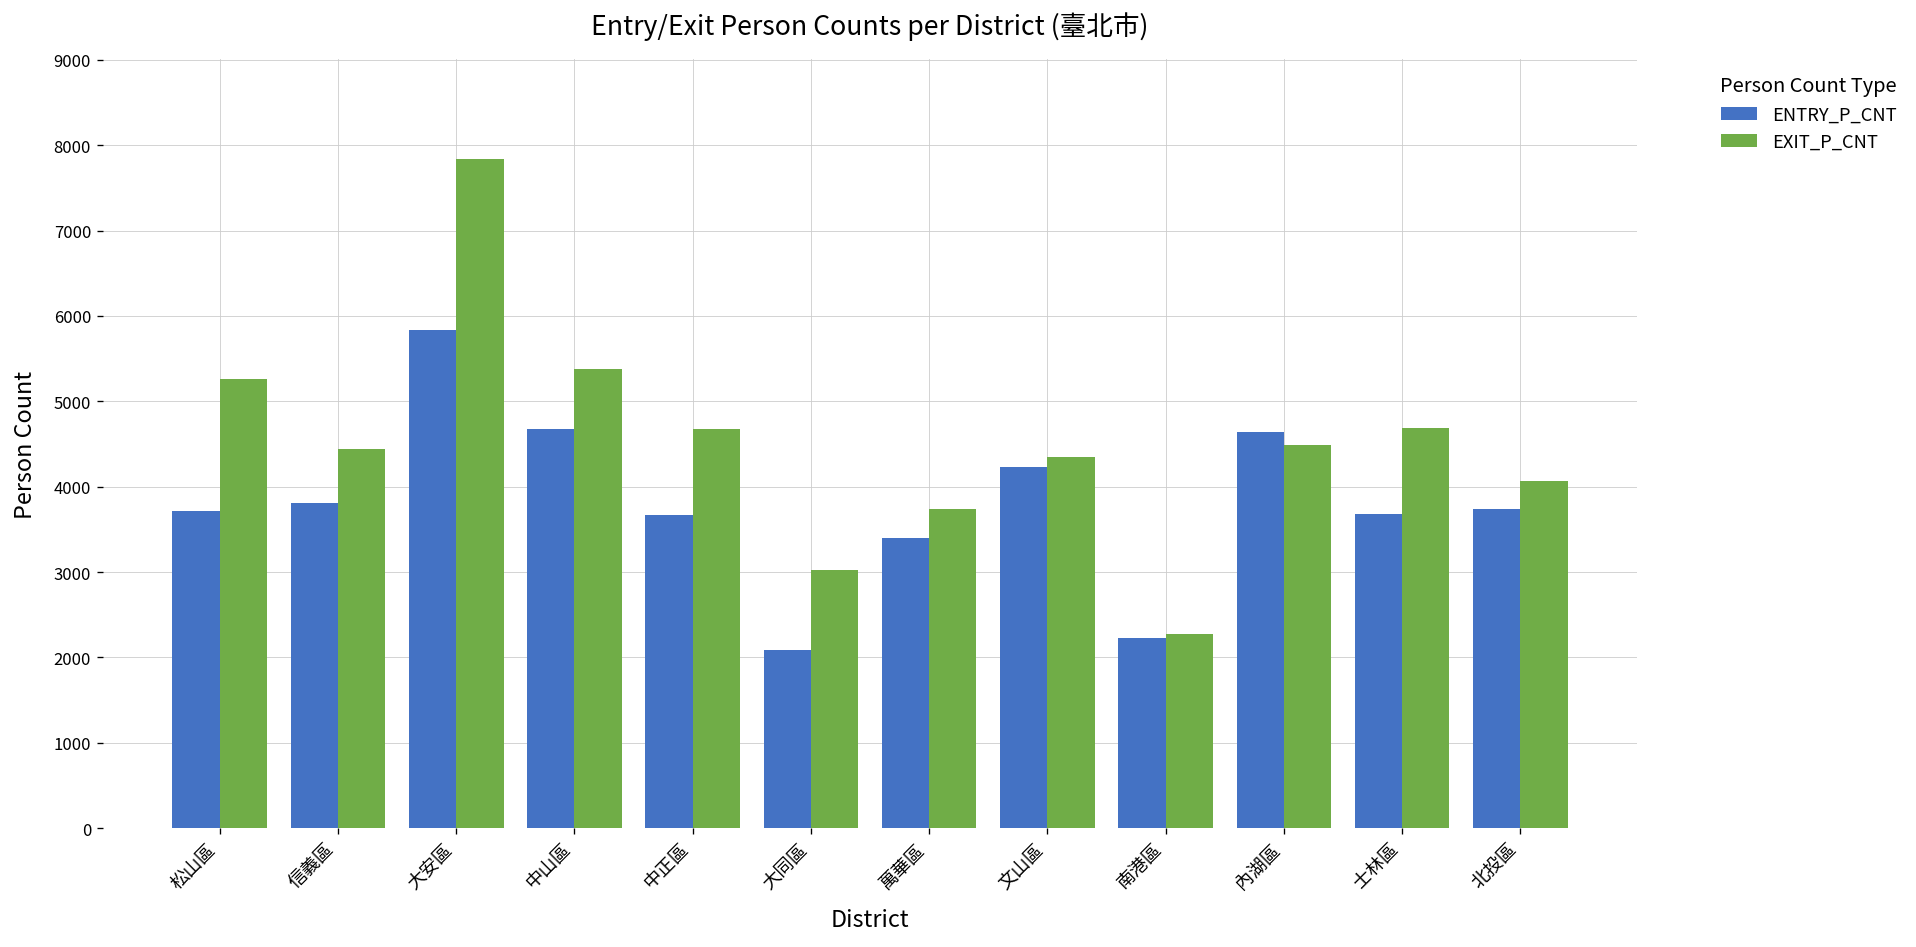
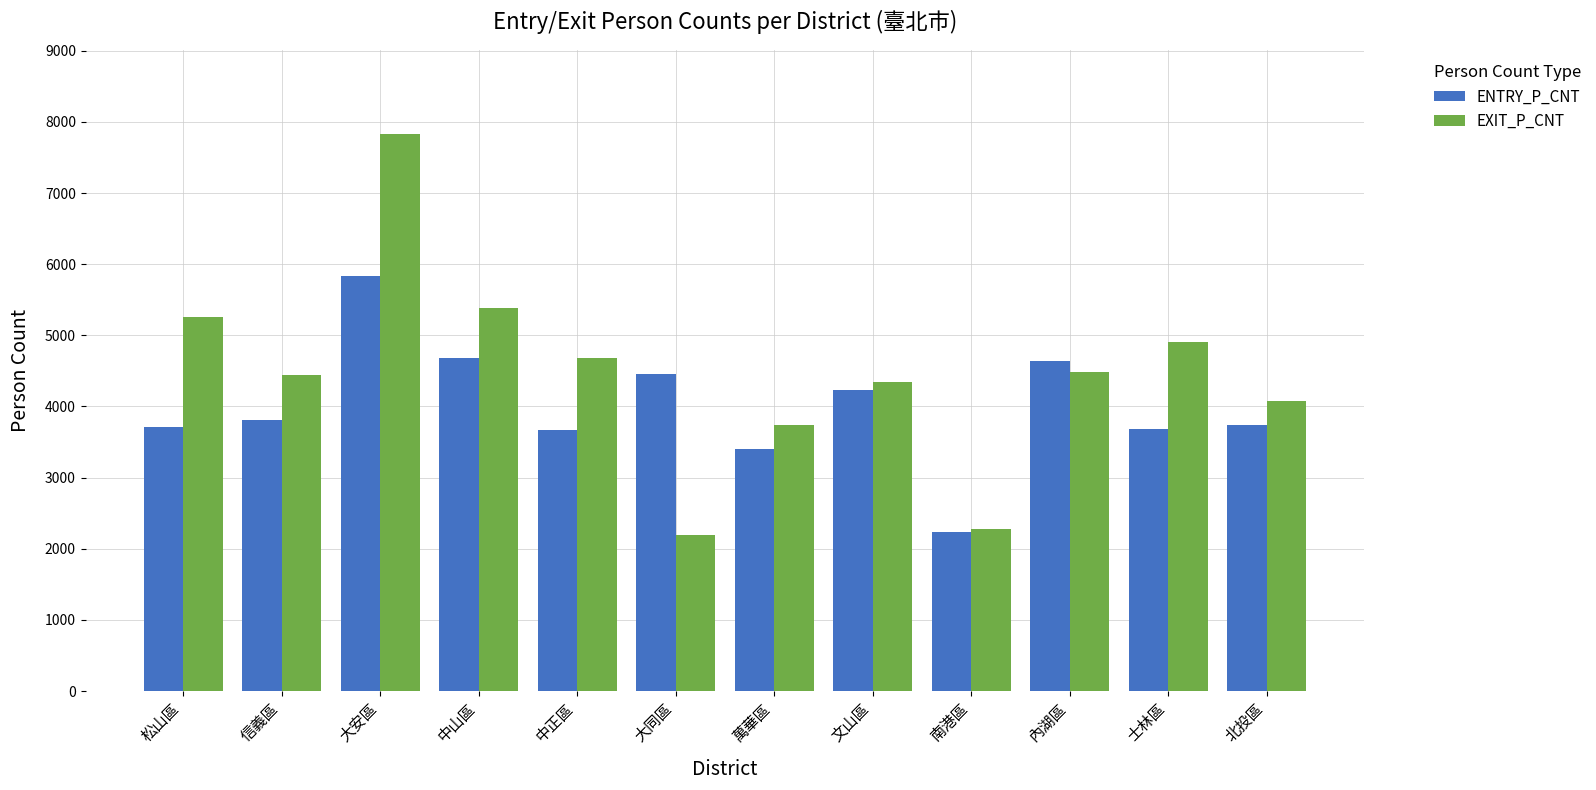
  {
    "ENTRY_P_CNT": {
      "松山區": 3700,
      "信義區": 3800,
      "大安區": 5800,
      "中山區": 4700,
      "中正區": 3700,
-     "大同區": 2100,
+     "大同區": 4500,
      "萬華區": 3400,
      "文山區": 4200,
      "南港區": 2200,
      "內湖區": 4600,
      "士林區": 3700,
      "北投區": 3700
    },
    "EXIT_P_CNT": {
      "松山區": 5300,
      "信義區": 4400,
      "大安區": 7800,
      "中山區": 5400,
      "中正區": 4700,
-     "大同區": 3000,
+     "大同區": 2200,
      "萬華區": 3700,
      "文山區": 4300,
      "南港區": 2300,
      "內湖區": 4500,
-     "士林區": 4700,
+     "士林區": 4900,
      "北投區": 4100
    }
  }
